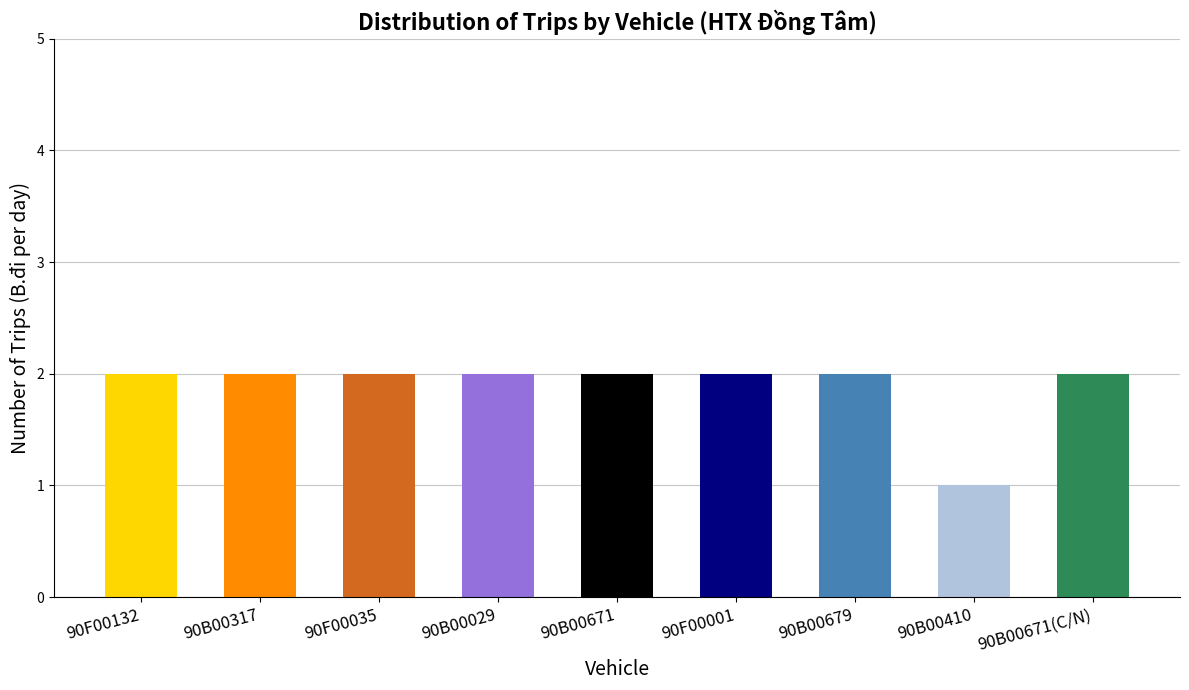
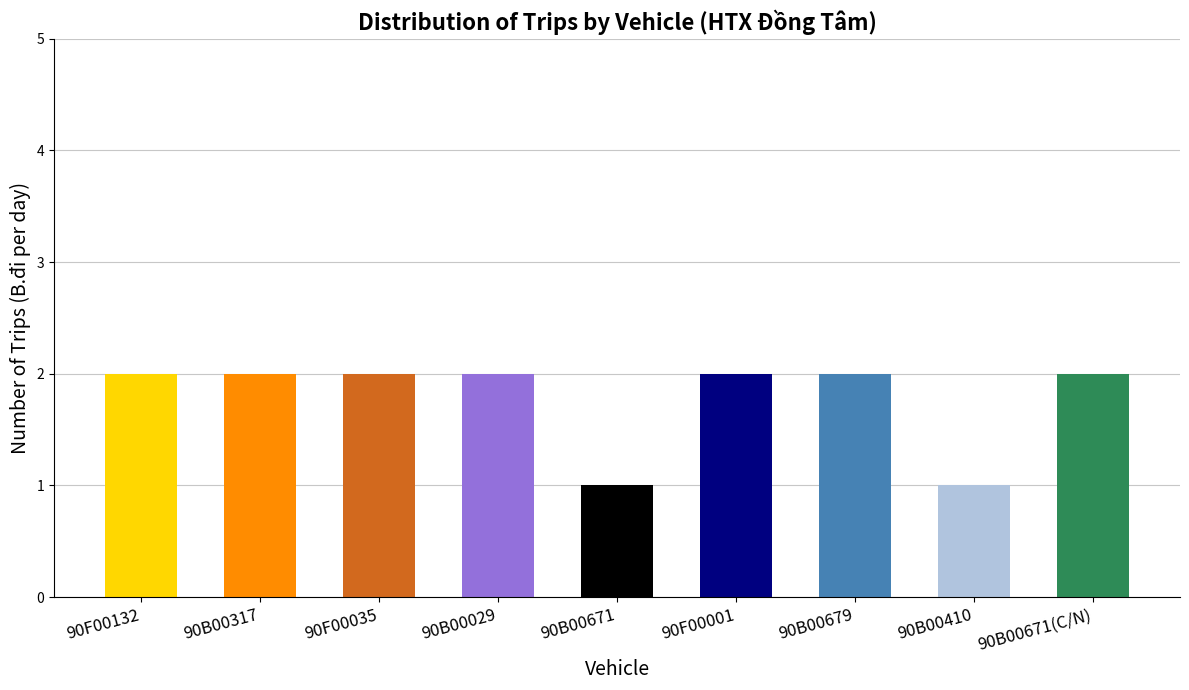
  {
    "90F00132": 2,
    "90B00317": 2,
    "90F00035": 2,
    "90B00029": 2,
-   "90B00671": 2,
+   "90B00671": 1,
    "90F00001": 2,
    "90B00679": 2,
    "90B00410": 1,
    "90B00671(C/N)": 2
  }
